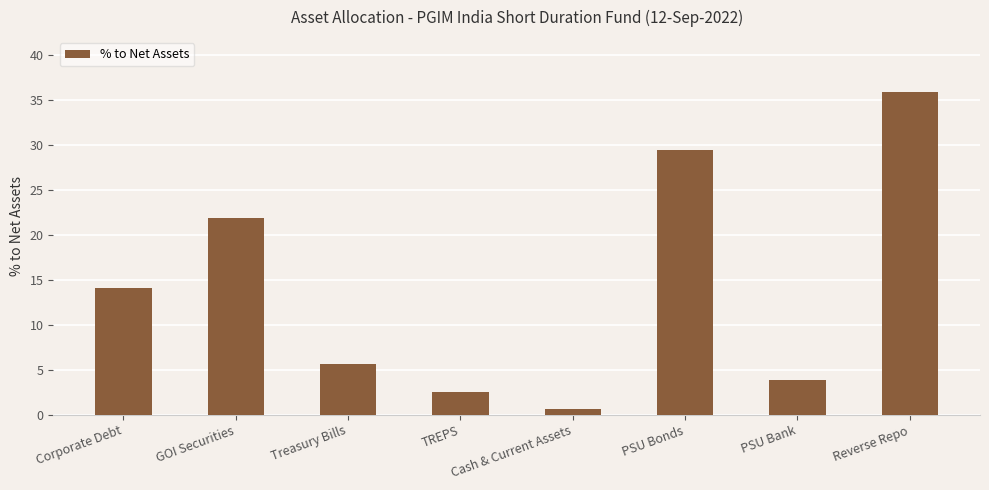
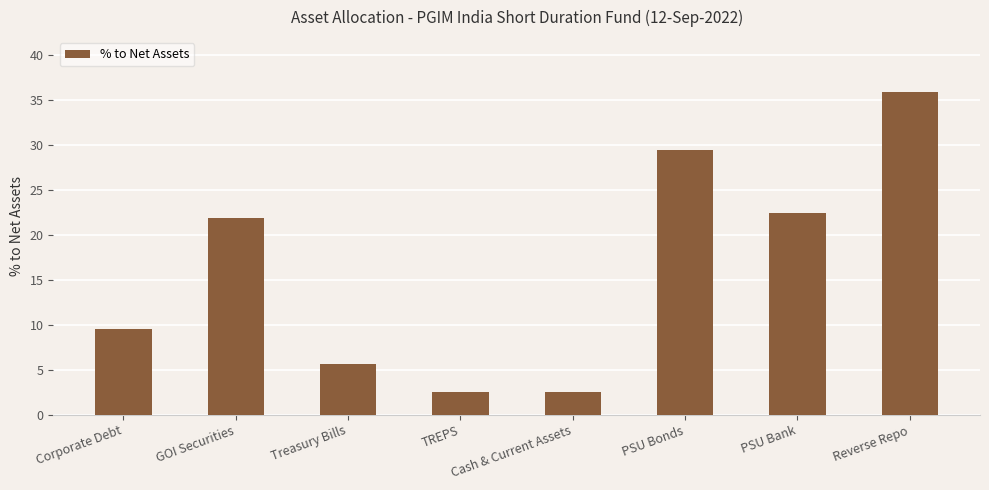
  {
-   "Corporate Debt": 14,
+   "Corporate Debt": 10,
    "GOI Securities": 22,
    "Treasury Bills": 6,
    "TREPS": 3,
-   "Cash & Current Assets": 1,
+   "Cash & Current Assets": 3,
    "PSU Bonds": 30,
-   "PSU Bank": 4,
+   "PSU Bank": 22,
    "Reverse Repo": 36
  }
